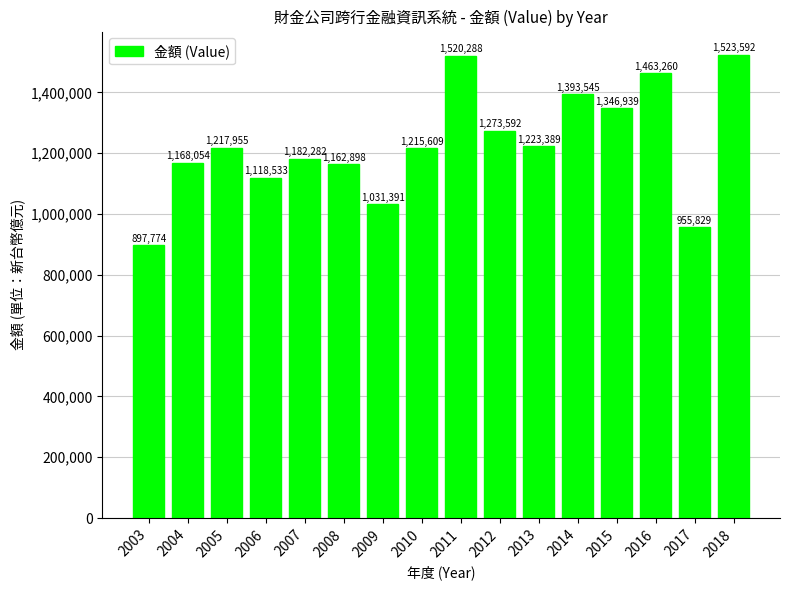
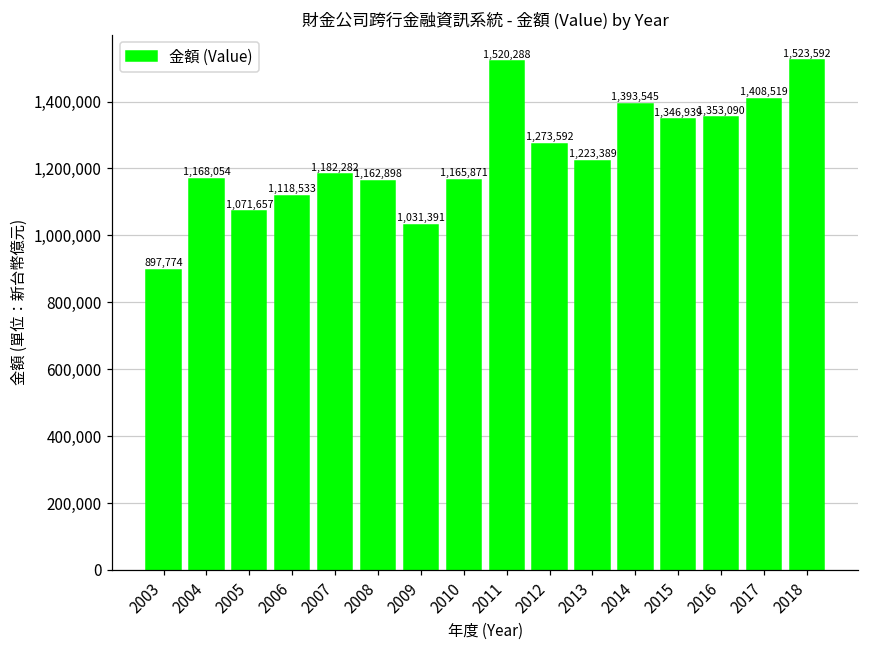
  {
    "2003": "897,774",
    "2004": "1,168,054",
-   "2005": "1,217,955",
+   "2005": "1,071,657",
    "2006": "1,118,533",
    "2007": "1,182,282",
    "2008": "1,162,898",
    "2009": "1,031,391",
-   "2010": "1,215,609",
+   "2010": "1,165,871",
    "2011": "1,520,288",
    "2012": "1,273,592",
    "2013": "1,223,389",
    "2014": "1,393,545",
    "2015": "1,346,939",
-   "2016": "1,463,260",
-   "2017": "955,829",
+   "2016": "1,353,090",
+   "2017": "1,408,519",
    "2018": "1,523,592"
  }
